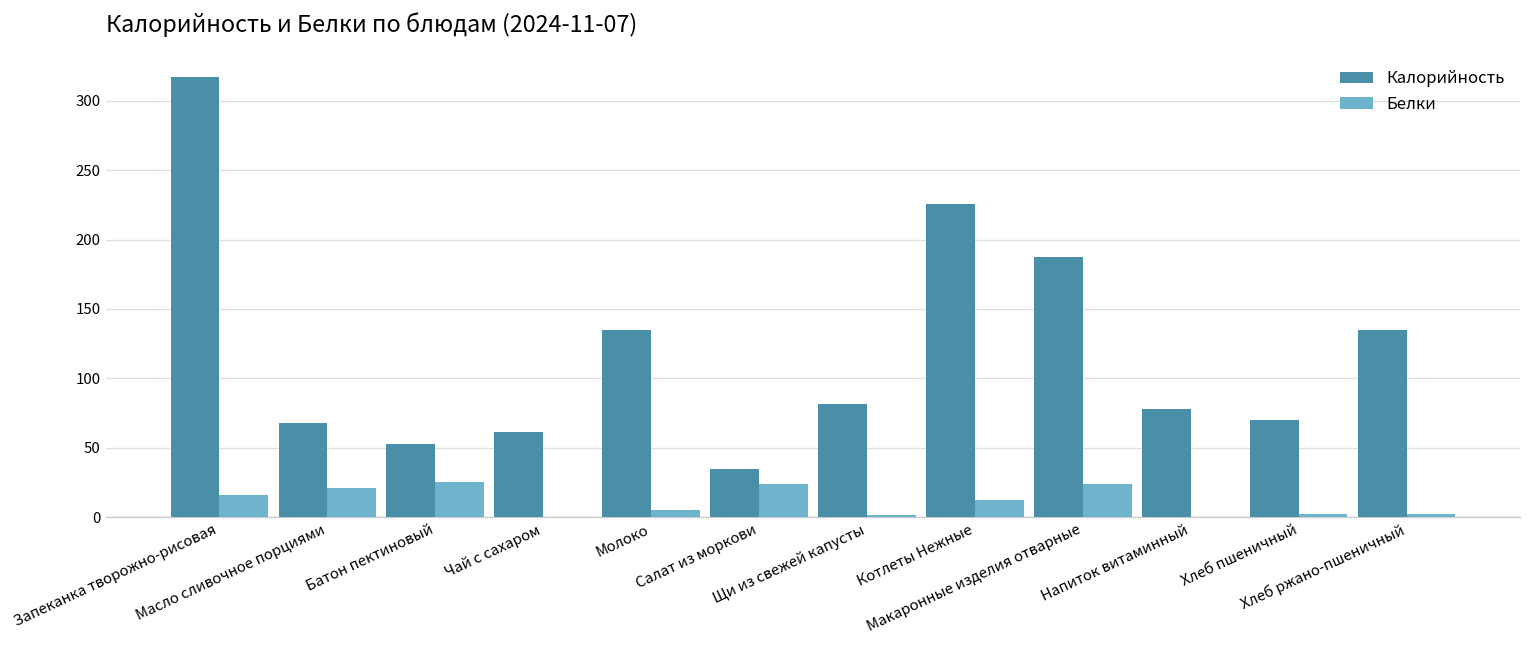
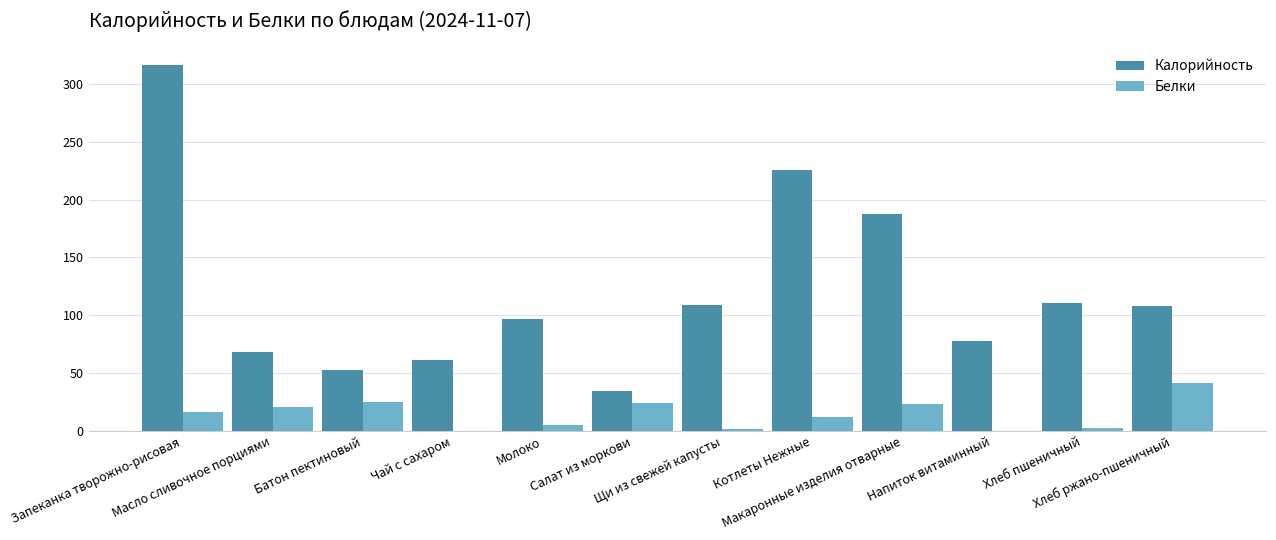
  {
    "Калорийность": {
      "Запеканка творожно-рисовая": 317,
      "Масло сливочное порциями": 68,
      "Батон пектиновый": 52,
      "Чай с сахаром": 61,
-     "Молоко": 135,
+     "Молоко": 96,
      "Салат из моркови": 34,
-     "Щи из свежей капусты": 81,
+     "Щи из свежей капусты": 109,
      "Котлеты Нежные": 226,
      "Макаронные изделия отварные": 188,
      "Напиток витаминный": 78,
-     "Хлеб пшеничный": 70,
-     "Хлеб ржано-пшеничный": 135
+     "Хлеб пшеничный": 110,
+     "Хлеб ржано-пшеничный": 108
    },
    "Белки": {
      "Запеканка творожно-рисовая": 16,
      "Масло сливочное порциями": 21,
      "Батон пектиновый": 25,
      "Молоко": 5,
      "Салат из моркови": 24,
      "Котлеты Нежные": 12,
      "Макаронные изделия отварные": 24,
      "Хлеб пшеничный": 2,
-     "Хлеб ржано-пшеничный": 2
+     "Хлеб ржано-пшеничный": 41
    }
  }
